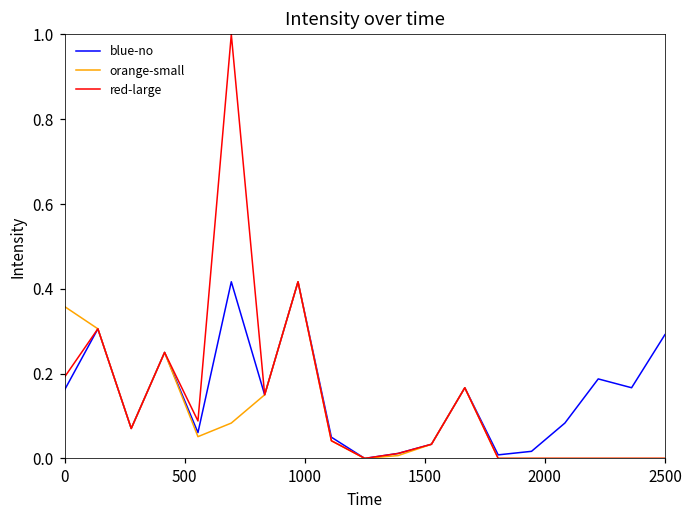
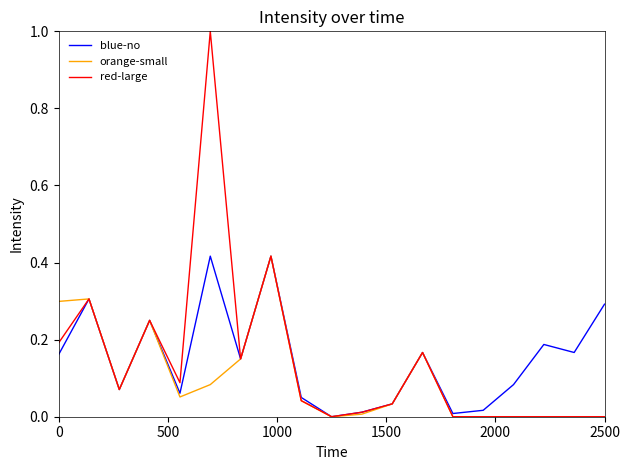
  {
    "blue-no": {
      "0": 0.16,
      "2500": 0.29
    },
    "orange-small": {
-     "0": 0.36
+     "0": 0.30
    },
    "red-large": {
      "0": 0.19
    }
  }
